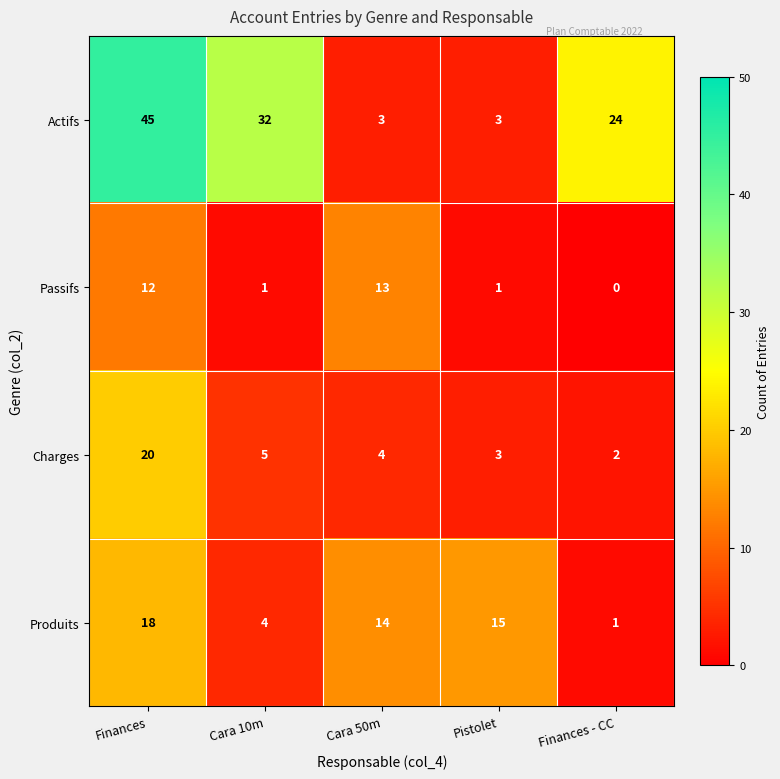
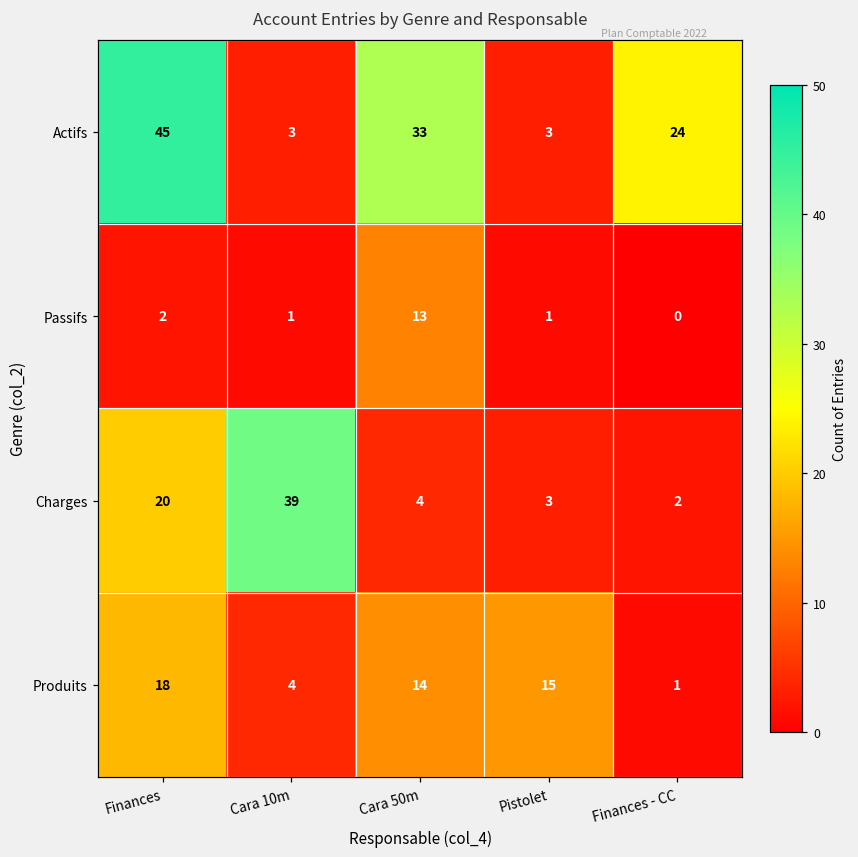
  {
    "Actifs": {
      "Finances": 45,
-     "Cara 10m": 32,
-     "Cara 50m": 3,
+     "Cara 10m": 3,
+     "Cara 50m": 33,
      "Pistolet": 3,
      "Finances - CC": 24
    },
    "Passifs": {
-     "Finances": 12,
+     "Finances": 2,
      "Cara 10m": 1,
      "Cara 50m": 13,
      "Pistolet": 1,
      "Finances - CC": 0
    },
    "Charges": {
      "Finances": 20,
-     "Cara 10m": 5,
+     "Cara 10m": 39,
      "Cara 50m": 4,
      "Pistolet": 3,
      "Finances - CC": 2
    },
    "Produits": {
      "Finances": 18,
      "Cara 10m": 4,
      "Cara 50m": 14,
      "Pistolet": 15,
      "Finances - CC": 1
    }
  }
